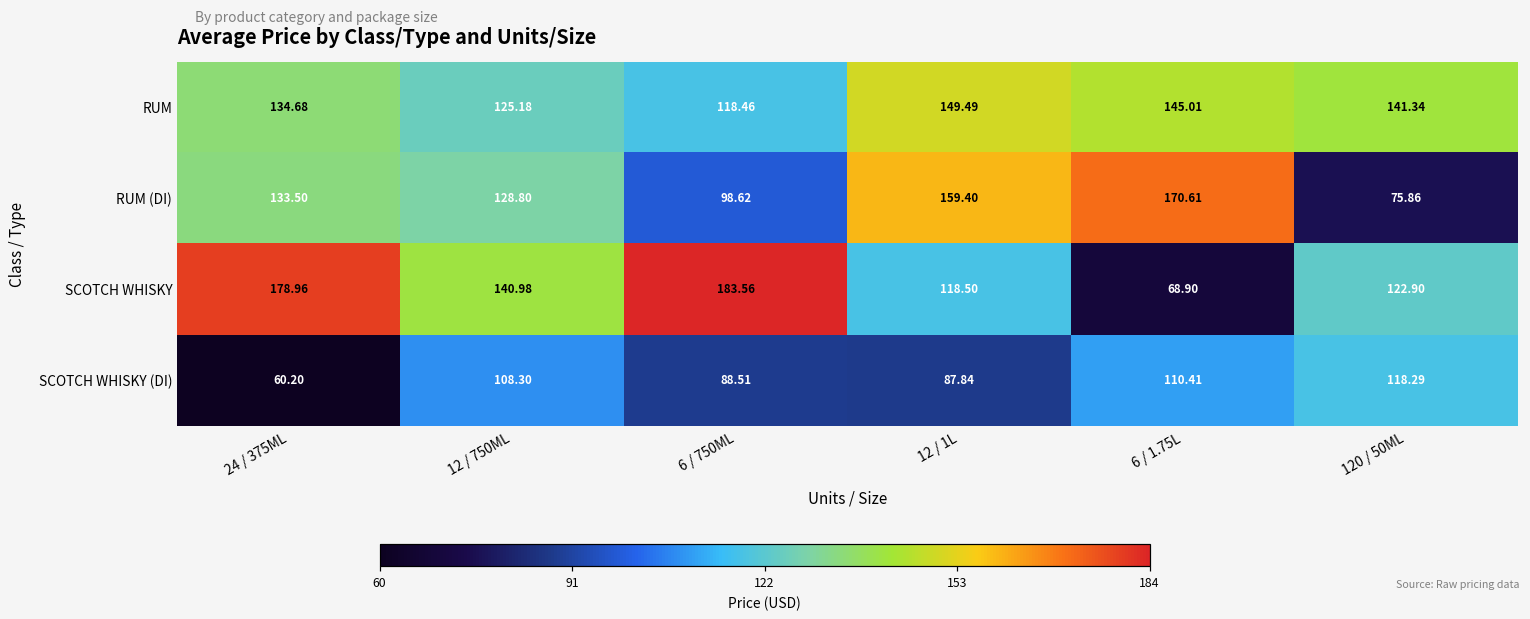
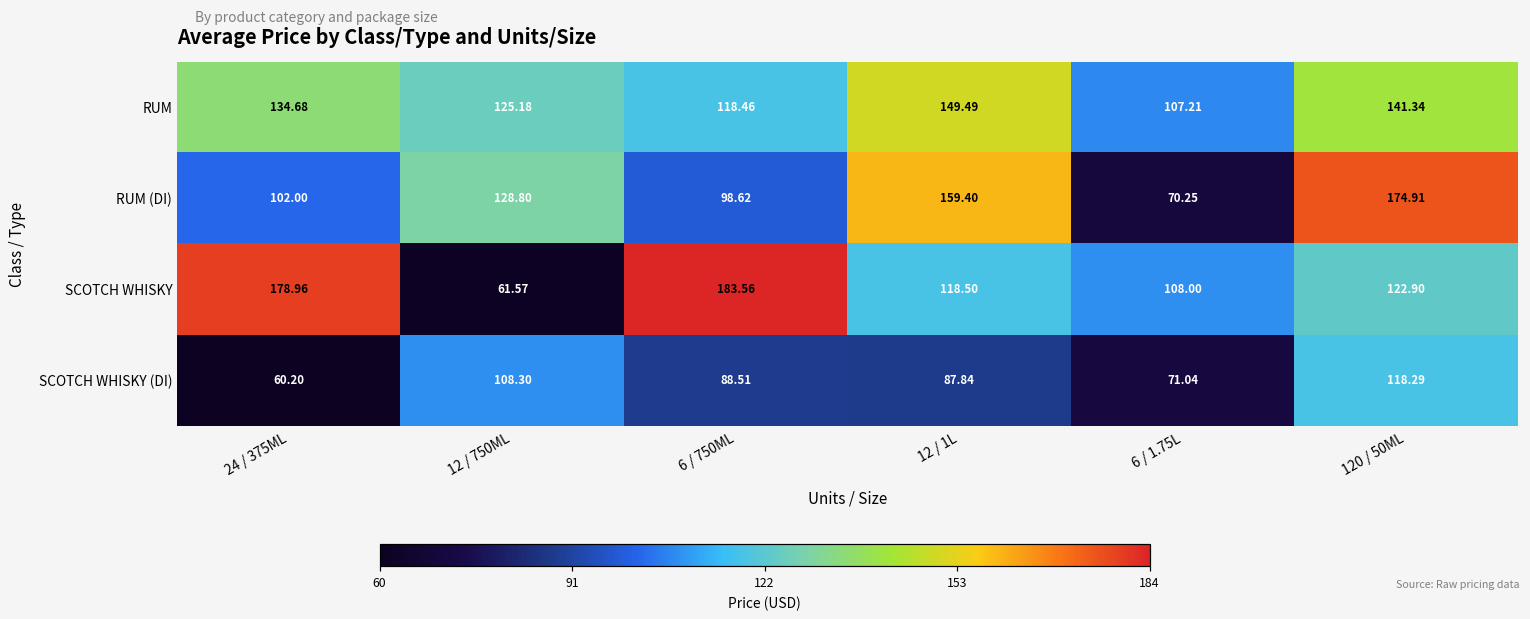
  {
    "RUM": {
      "24 / 375ML": 134.68,
      "12 / 750ML": 125.18,
      "6 / 750ML": 118.46,
      "12 / 1L": 149.49,
-     "6 / 1.75L": 145.01,
+     "6 / 1.75L": 107.21,
      "120 / 50ML": 141.34
    },
    "RUM (DI)": {
-     "24 / 375ML": 133.50,
+     "24 / 375ML": 102.00,
      "12 / 750ML": 128.80,
      "6 / 750ML": 98.62,
      "12 / 1L": 159.40,
-     "6 / 1.75L": 170.61,
-     "120 / 50ML": 75.86
+     "6 / 1.75L": 70.25,
+     "120 / 50ML": 174.91
    },
    "SCOTCH WHISKY": {
      "24 / 375ML": 178.96,
-     "12 / 750ML": 140.98,
+     "12 / 750ML": 61.57,
      "6 / 750ML": 183.56,
      "12 / 1L": 118.50,
-     "6 / 1.75L": 68.90,
+     "6 / 1.75L": 108.00,
      "120 / 50ML": 122.90
    },
    "SCOTCH WHISKY (DI)": {
      "24 / 375ML": 60.20,
      "12 / 750ML": 108.30,
      "6 / 750ML": 88.51,
      "12 / 1L": 87.84,
-     "6 / 1.75L": 110.41,
+     "6 / 1.75L": 71.04,
      "120 / 50ML": 118.29
    }
  }
